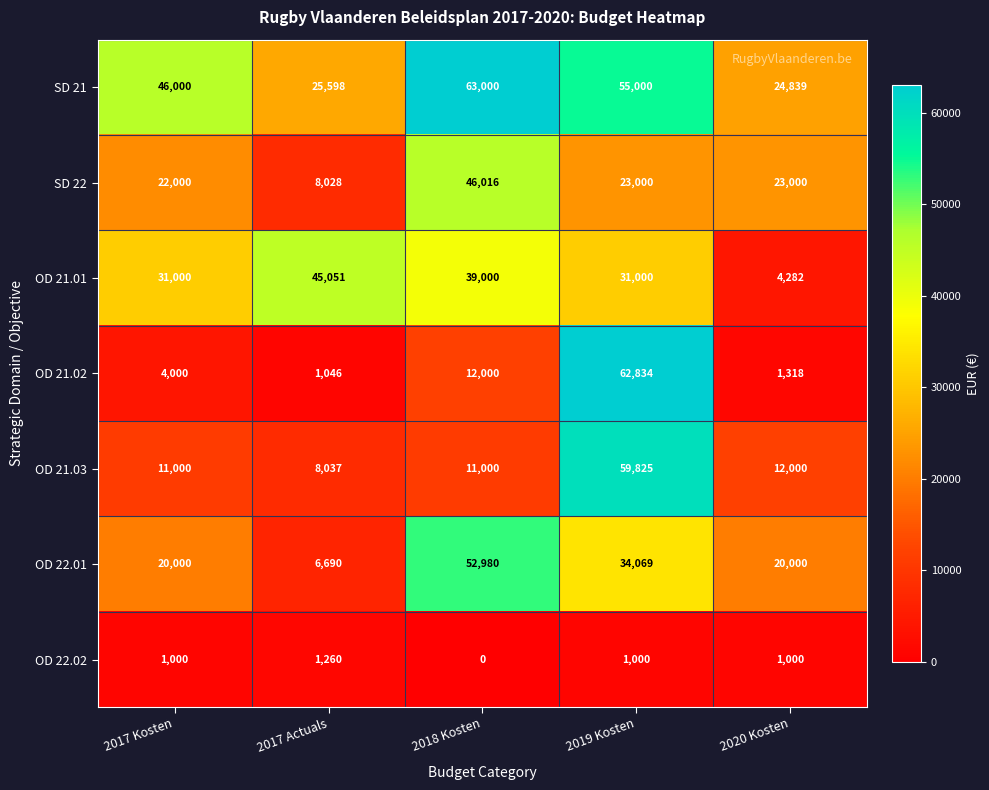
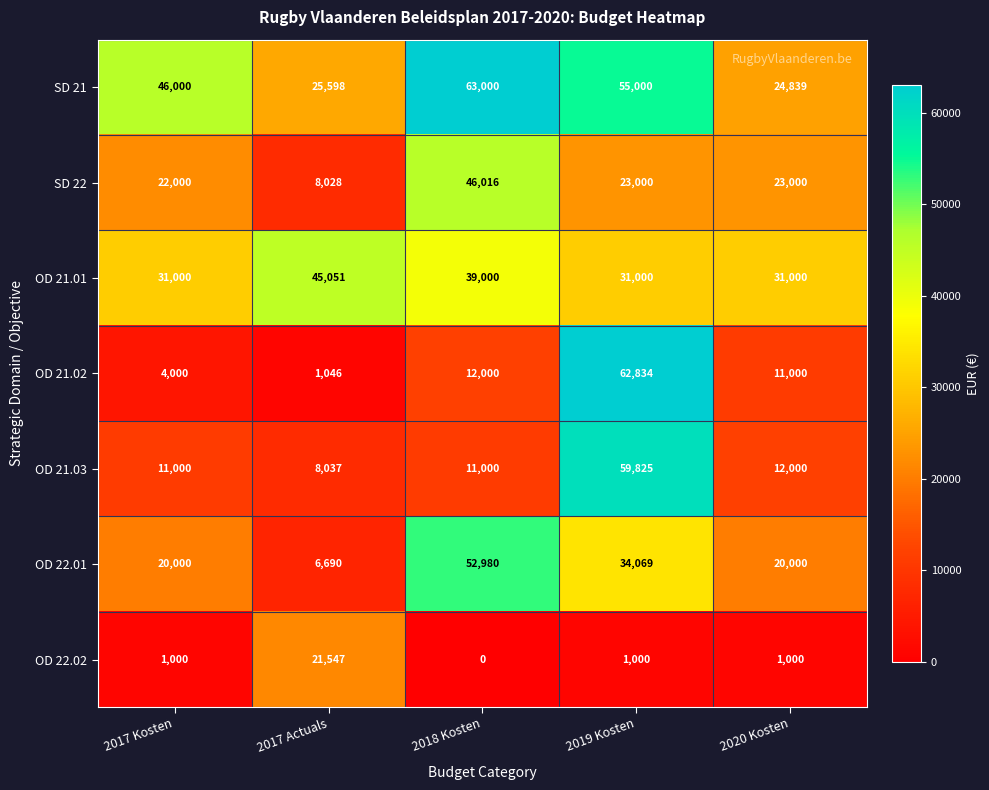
  {
    "SD 21": {
      "2017 Kosten": "46,000",
      "2017 Actuals": "25,598",
      "2018 Kosten": "63,000",
      "2019 Kosten": "55,000"
    },
    "SD 22": {
      "2017 Kosten": "22,000",
      "2017 Actuals": "8,028",
      "2018 Kosten": "46,016",
      "2019 Kosten": "23,000",
      "2020 Kosten": "23,000"
    },
    "OD 21.01": {
      "2017 Kosten": "31,000",
      "2017 Actuals": "45,051",
      "2018 Kosten": "39,000",
      "2019 Kosten": "31,000",
-     "2020 Kosten": "4,282"
+     "2020 Kosten": "31,000"
    },
    "OD 21.02": {
      "2017 Kosten": "4,000",
      "2017 Actuals": "1,046",
      "2018 Kosten": "12,000",
      "2019 Kosten": "62,834",
-     "2020 Kosten": "1,318"
+     "2020 Kosten": "11,000"
    },
    "OD 21.03": {
      "2017 Kosten": "11,000",
      "2017 Actuals": "8,037",
      "2018 Kosten": "11,000",
      "2019 Kosten": "59,825",
      "2020 Kosten": "12,000"
    },
    "OD 22.01": {
      "2017 Kosten": "20,000",
      "2017 Actuals": "6,690",
      "2018 Kosten": "52,980",
      "2019 Kosten": "34,069",
      "2020 Kosten": "20,000"
    },
    "OD 22.02": {
      "2017 Kosten": "1,000",
-     "2017 Actuals": "1,260",
+     "2017 Actuals": "21,547",
      "2018 Kosten": "0",
      "2019 Kosten": "1,000",
      "2020 Kosten": "1,000"
    }
  }
